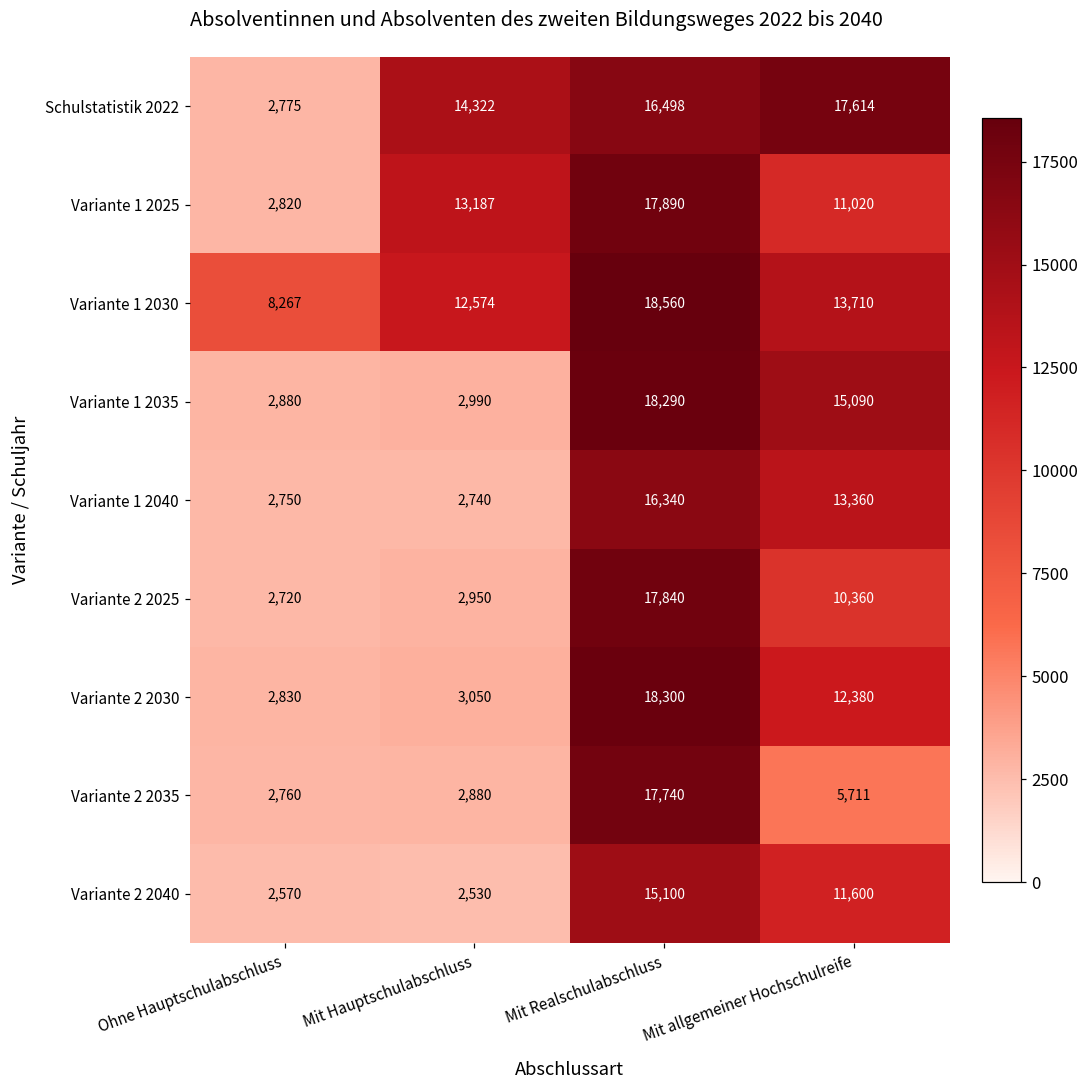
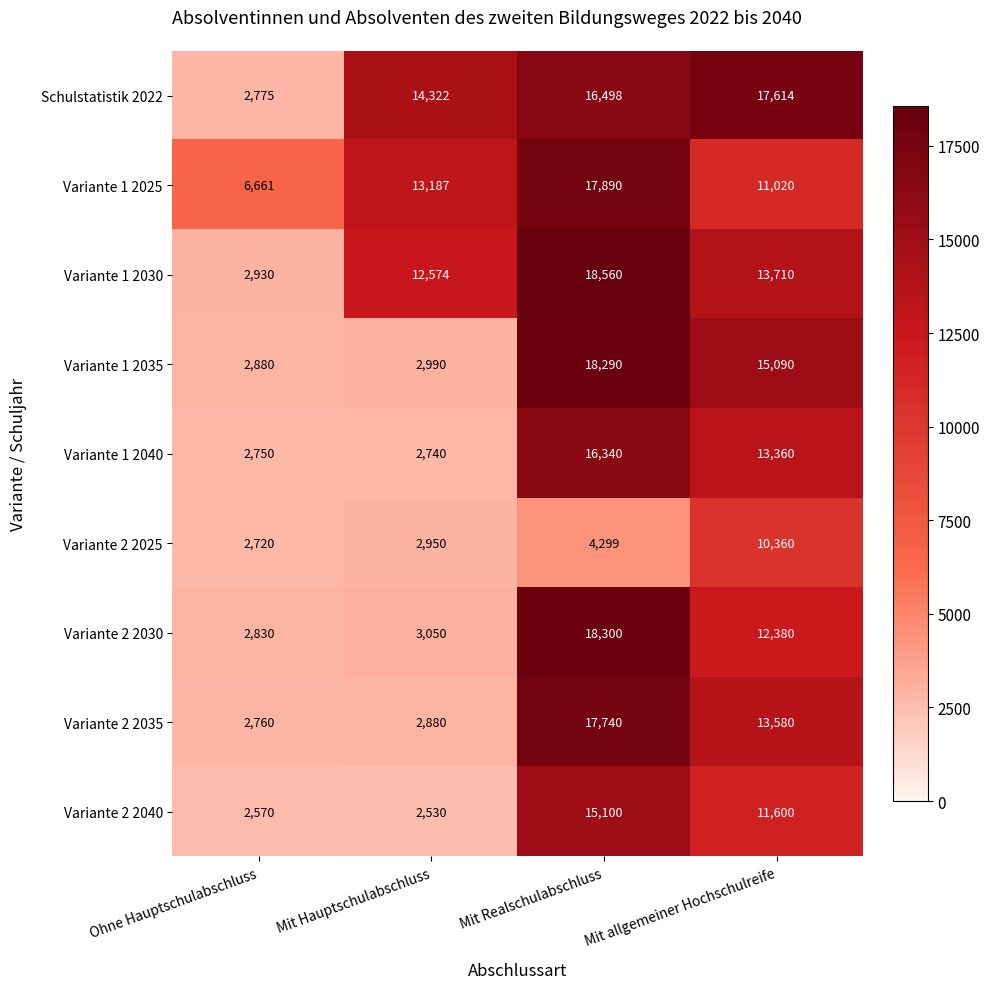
  {
    "Schulstatistik 2022": {
      "Ohne Hauptschulabschluss": "2,775",
      "Mit Hauptschulabschluss": "14,322",
      "Mit Realschulabschluss": "16,498",
      "Mit allgemeiner Hochschulreife": "17,614"
    },
    "Variante 1 2025": {
-     "Ohne Hauptschulabschluss": "2,820",
+     "Ohne Hauptschulabschluss": "6,661",
      "Mit Hauptschulabschluss": "13,187",
      "Mit Realschulabschluss": "17,890",
      "Mit allgemeiner Hochschulreife": "11,020"
    },
    "Variante 1 2030": {
-     "Ohne Hauptschulabschluss": "8,267",
+     "Ohne Hauptschulabschluss": "2,930",
      "Mit Hauptschulabschluss": "12,574",
      "Mit Realschulabschluss": "18,560",
      "Mit allgemeiner Hochschulreife": "13,710"
    },
    "Variante 1 2035": {
      "Ohne Hauptschulabschluss": "2,880",
      "Mit Hauptschulabschluss": "2,990",
      "Mit Realschulabschluss": "18,290",
      "Mit allgemeiner Hochschulreife": "15,090"
    },
    "Variante 1 2040": {
      "Ohne Hauptschulabschluss": "2,750",
      "Mit Hauptschulabschluss": "2,740",
      "Mit Realschulabschluss": "16,340",
      "Mit allgemeiner Hochschulreife": "13,360"
    },
    "Variante 2 2025": {
      "Ohne Hauptschulabschluss": "2,720",
      "Mit Hauptschulabschluss": "2,950",
-     "Mit Realschulabschluss": "17,840",
+     "Mit Realschulabschluss": "4,299",
      "Mit allgemeiner Hochschulreife": "10,360"
    },
    "Variante 2 2030": {
      "Ohne Hauptschulabschluss": "2,830",
      "Mit Hauptschulabschluss": "3,050",
      "Mit Realschulabschluss": "18,300",
      "Mit allgemeiner Hochschulreife": "12,380"
    },
    "Variante 2 2035": {
      "Ohne Hauptschulabschluss": "2,760",
      "Mit Hauptschulabschluss": "2,880",
      "Mit Realschulabschluss": "17,740",
-     "Mit allgemeiner Hochschulreife": "5,711"
+     "Mit allgemeiner Hochschulreife": "13,580"
    },
    "Variante 2 2040": {
      "Ohne Hauptschulabschluss": "2,570",
      "Mit Hauptschulabschluss": "2,530",
      "Mit Realschulabschluss": "15,100",
      "Mit allgemeiner Hochschulreife": "11,600"
    }
  }
